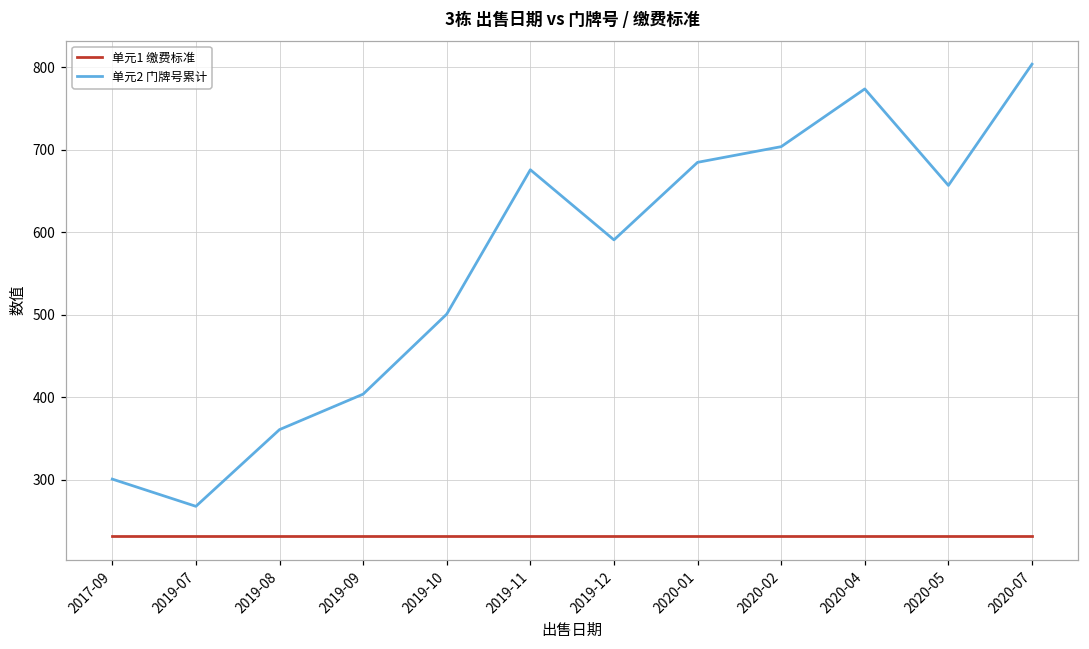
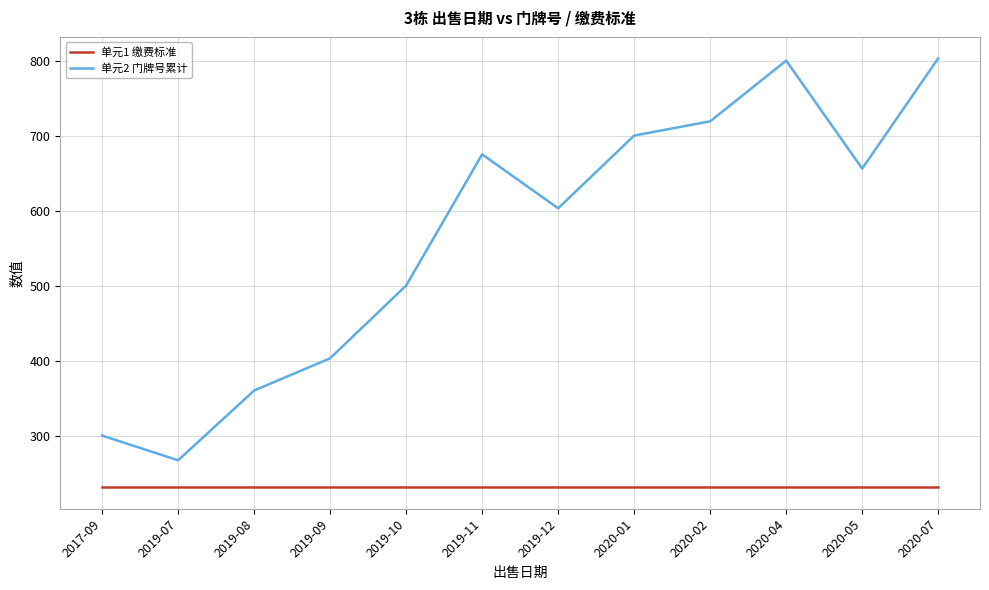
  {
    "单元1 缴费标准": {
      "2017-09": 230,
      "2019-07": 230,
      "2019-08": 230,
      "2019-09": 230,
      "2019-10": 230,
      "2019-11": 230,
      "2019-12": 230,
      "2020-01": 230,
      "2020-02": 230,
      "2020-04": 230,
      "2020-05": 230,
      "2020-07": 230
    },
    "单元2 门牌号累计": {
      "2017-09": 300,
      "2019-07": 270,
      "2019-08": 360,
      "2019-09": 400,
      "2019-10": 500,
      "2019-11": 680,
-     "2019-12": 590,
-     "2020-01": 690,
-     "2020-02": 700,
-     "2020-04": 770,
+     "2019-12": 600,
+     "2020-01": 700,
+     "2020-02": 720,
+     "2020-04": 800,
      "2020-05": 660,
      "2020-07": 800
    }
  }
